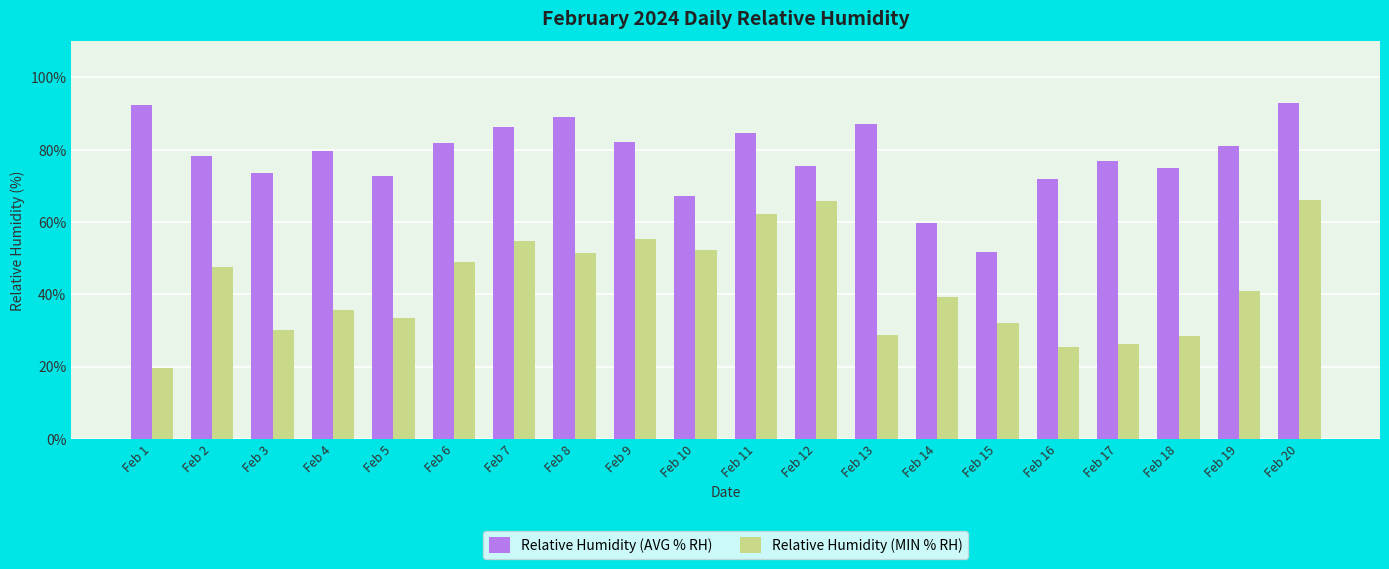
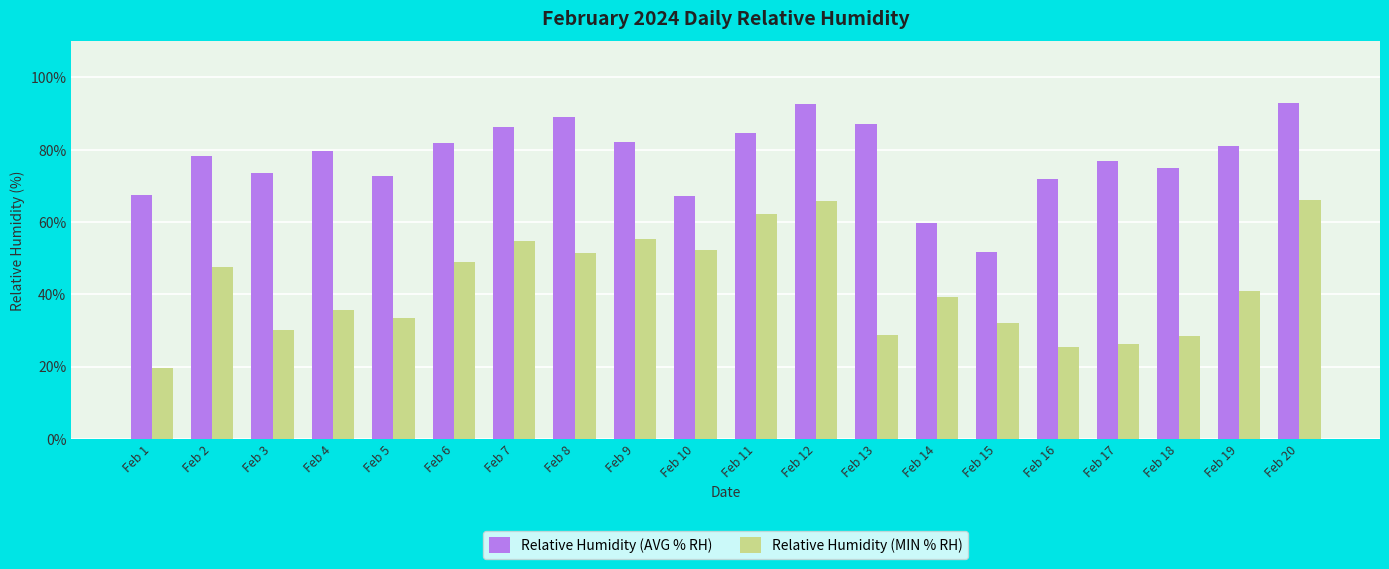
  {
    "Relative Humidity (AVG % RH)": {
-     "Feb 1": "93%",
+     "Feb 1": "68%",
      "Feb 2": "78%",
      "Feb 3": "74%",
      "Feb 4": "80%",
      "Feb 5": "73%",
      "Feb 6": "82%",
      "Feb 7": "86%",
      "Feb 8": "89%",
      "Feb 9": "82%",
      "Feb 10": "67%",
      "Feb 11": "85%",
-     "Feb 12": "76%",
+     "Feb 12": "93%",
      "Feb 13": "87%",
      "Feb 14": "60%",
      "Feb 15": "52%",
      "Feb 16": "72%",
      "Feb 17": "77%",
      "Feb 18": "75%",
      "Feb 19": "81%",
      "Feb 20": "93%"
    },
    "Relative Humidity (MIN % RH)": {
      "Feb 1": "20%",
      "Feb 2": "48%",
      "Feb 3": "30%",
      "Feb 4": "36%",
      "Feb 5": "33%",
      "Feb 6": "49%",
      "Feb 7": "55%",
      "Feb 8": "52%",
      "Feb 9": "55%",
      "Feb 10": "52%",
      "Feb 11": "62%",
      "Feb 12": "66%",
      "Feb 13": "29%",
      "Feb 14": "39%",
      "Feb 15": "32%",
      "Feb 16": "25%",
      "Feb 17": "26%",
      "Feb 18": "29%",
      "Feb 19": "41%",
      "Feb 20": "66%"
    }
  }
